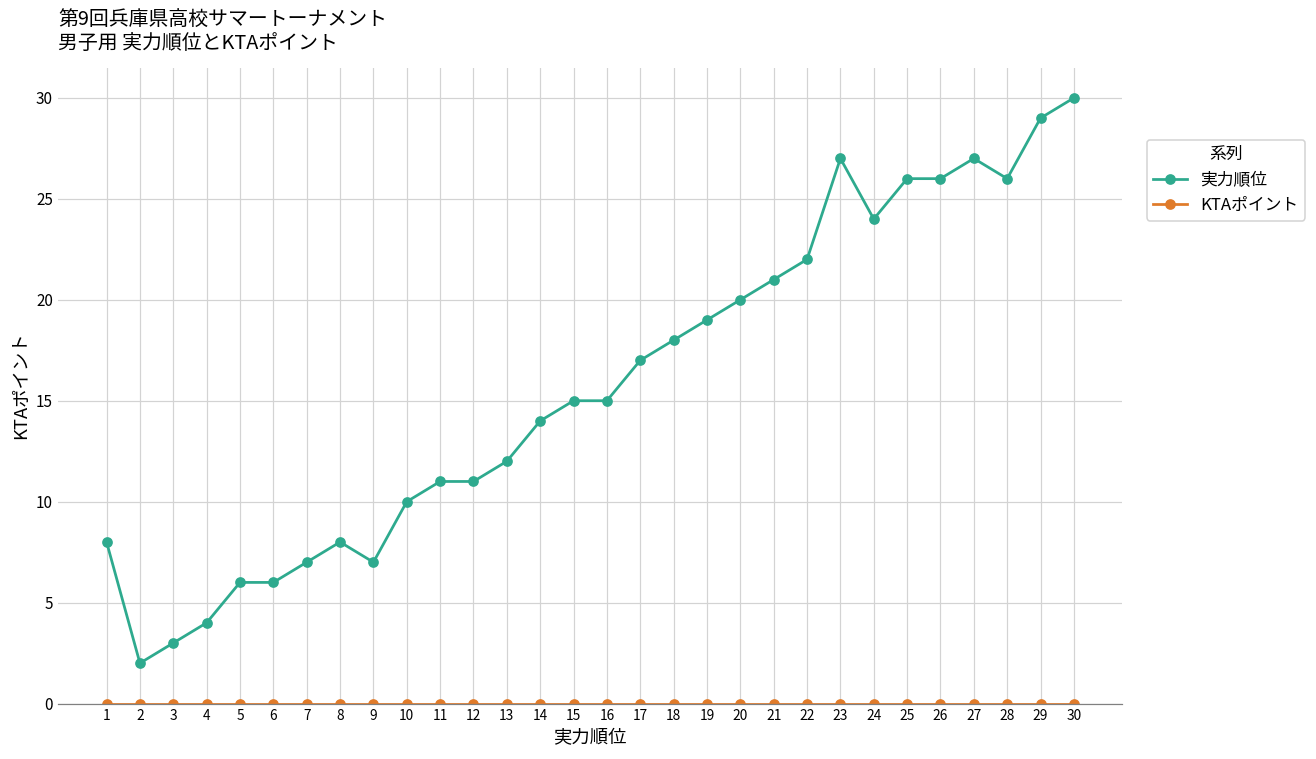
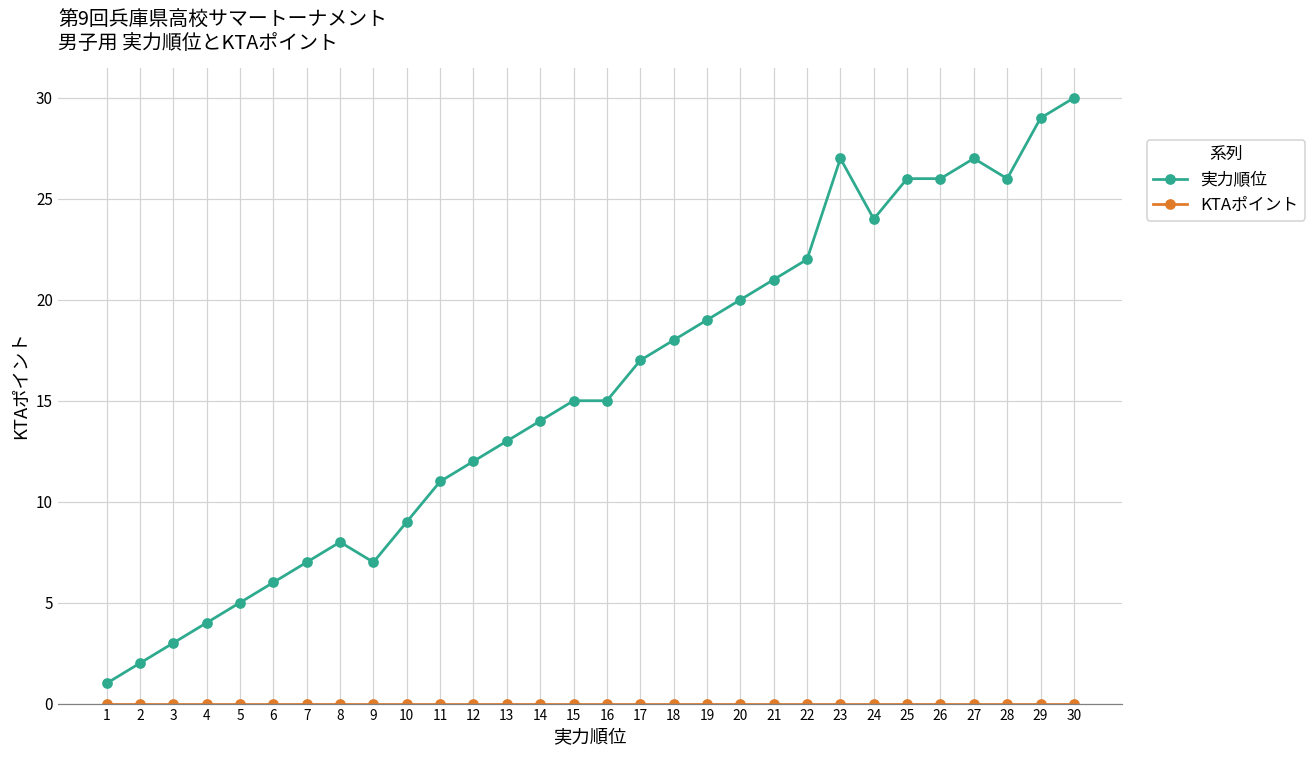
  {
    "実力順位": {
-     "1": 8,
+     "1": 1,
      "2": 2,
      "3": 3,
      "4": 4,
-     "5": 6,
+     "5": 5,
      "6": 6,
      "7": 7,
      "8": 8,
      "9": 7,
-     "10": 10,
+     "10": 9,
      "11": 11,
-     "12": 11,
-     "13": 12,
+     "12": 12,
+     "13": 13,
      "14": 14,
      "15": 15,
      "16": 15,
      "17": 17,
      "18": 18,
      "19": 19,
      "20": 20,
      "21": 21,
      "22": 22,
      "23": 27,
      "24": 24,
      "25": 26,
      "26": 26,
      "27": 27,
      "28": 26,
      "29": 29,
      "30": 30
    },
    "KTAポイント": {
      "1": 0,
      "2": 0,
      "3": 0,
      "4": 0,
      "5": 0,
      "6": 0,
      "7": 0,
      "8": 0,
      "9": 0,
      "10": 0,
      "11": 0,
      "12": 0,
      "13": 0,
      "14": 0,
      "15": 0,
      "16": 0,
      "17": 0,
      "18": 0,
      "19": 0,
      "20": 0,
      "21": 0,
      "22": 0,
      "23": 0,
      "24": 0,
      "25": 0,
      "26": 0,
      "27": 0,
      "28": 0,
      "29": 0,
      "30": 0
    }
  }
